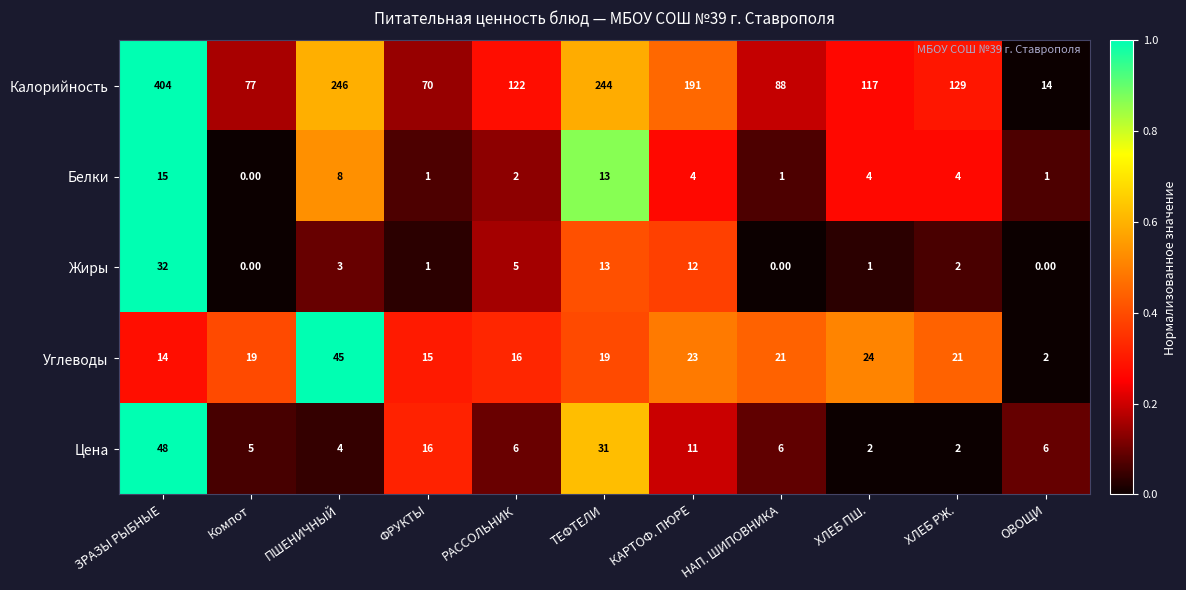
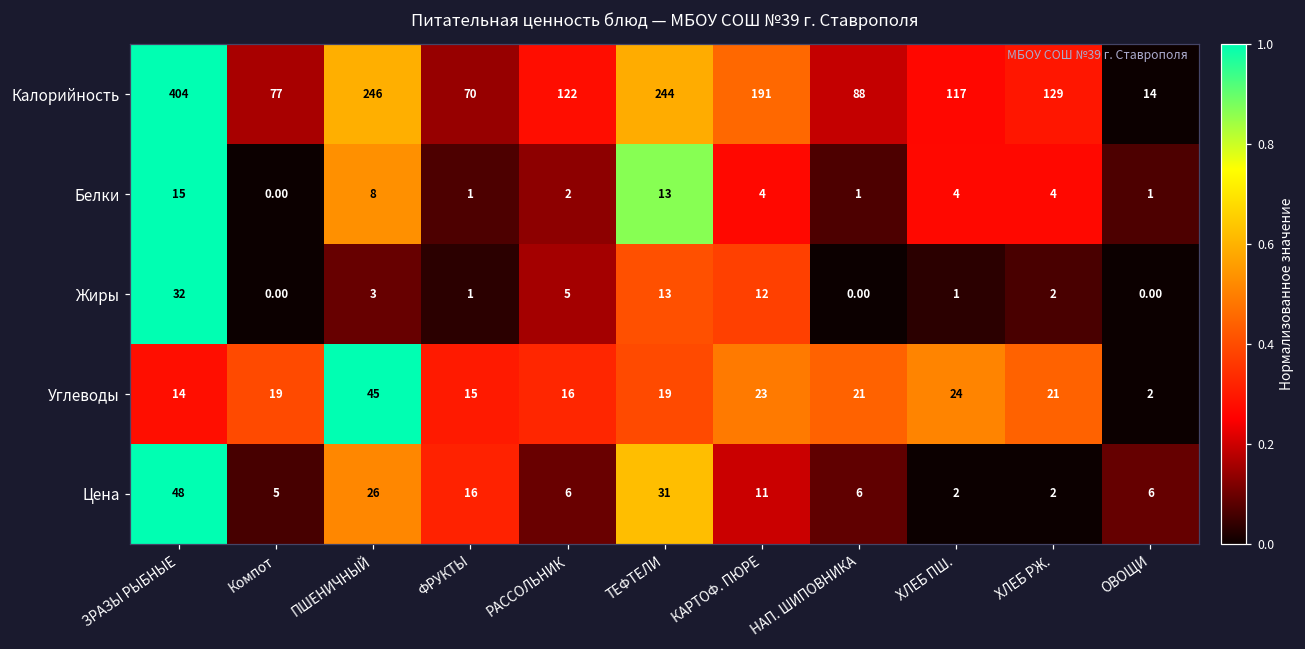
  {
    "Калорийность": {
      "ЗРАЗЫ РЫБНЫЕ": 404,
      "Компот": 77,
      "ПШЕНИЧНЫЙ": 246,
      "ФРУКТЫ": 70,
      "РАССОЛЬНИК": 122,
      "ТЕФТЕЛИ": 244,
      "КАРТОФ. ПЮРЕ": 191,
      "НАП. ШИПОВНИКА": 88,
      "ХЛЕБ ПШ.": 117,
      "ОВОЩИ": 14
    },
    "Белки": {
      "ЗРАЗЫ РЫБНЫЕ": 15,
      "Компот": 0.00,
      "ПШЕНИЧНЫЙ": 8,
      "ФРУКТЫ": 1,
      "РАССОЛЬНИК": 2,
      "ТЕФТЕЛИ": 13,
      "КАРТОФ. ПЮРЕ": 4,
      "НАП. ШИПОВНИКА": 1,
      "ХЛЕБ ПШ.": 4,
      "ХЛЕБ РЖ.": 4,
      "ОВОЩИ": 1
    },
    "Жиры": {
      "ЗРАЗЫ РЫБНЫЕ": 32,
      "Компот": 0.00,
      "ПШЕНИЧНЫЙ": 3,
      "ФРУКТЫ": 1,
      "РАССОЛЬНИК": 5,
      "ТЕФТЕЛИ": 13,
      "КАРТОФ. ПЮРЕ": 12,
      "НАП. ШИПОВНИКА": 0.00,
      "ХЛЕБ ПШ.": 1,
      "ХЛЕБ РЖ.": 2,
      "ОВОЩИ": 0.00
    },
    "Углеводы": {
      "ЗРАЗЫ РЫБНЫЕ": 14,
      "Компот": 19,
      "ПШЕНИЧНЫЙ": 45,
      "ФРУКТЫ": 15,
      "РАССОЛЬНИК": 16,
      "ТЕФТЕЛИ": 19,
      "КАРТОФ. ПЮРЕ": 23,
      "НАП. ШИПОВНИКА": 21,
      "ХЛЕБ ПШ.": 24,
      "ХЛЕБ РЖ.": 21,
      "ОВОЩИ": 2
    },
    "Цена": {
      "ЗРАЗЫ РЫБНЫЕ": 48,
      "Компот": 5,
-     "ПШЕНИЧНЫЙ": 4,
+     "ПШЕНИЧНЫЙ": 26,
      "ФРУКТЫ": 16,
      "РАССОЛЬНИК": 6,
      "ТЕФТЕЛИ": 31,
      "КАРТОФ. ПЮРЕ": 11,
      "НАП. ШИПОВНИКА": 6,
      "ХЛЕБ ПШ.": 2,
      "ХЛЕБ РЖ.": 2,
      "ОВОЩИ": 6
    }
  }
